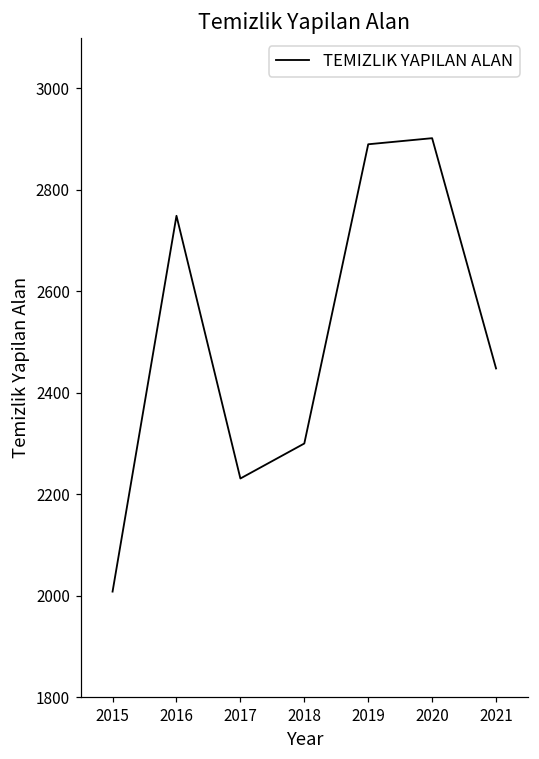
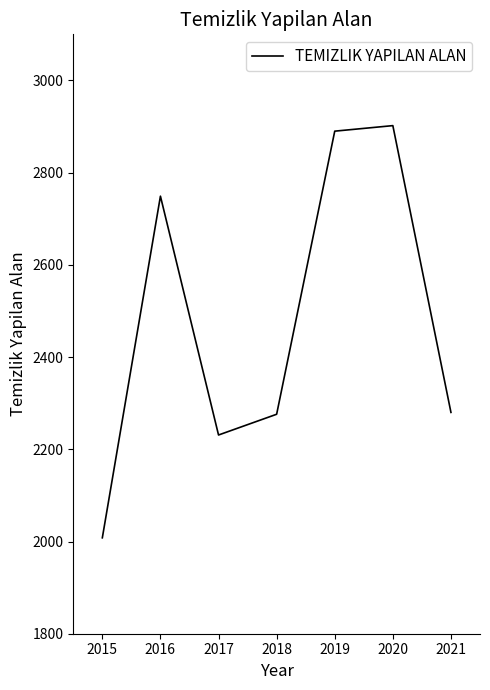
  {
    "2015": 2010,
    "2016": 2750,
    "2017": 2230,
-   "2018": 2300,
+   "2018": 2280,
    "2019": 2890,
    "2020": 2900,
-   "2021": 2450
+   "2021": 2280
  }
